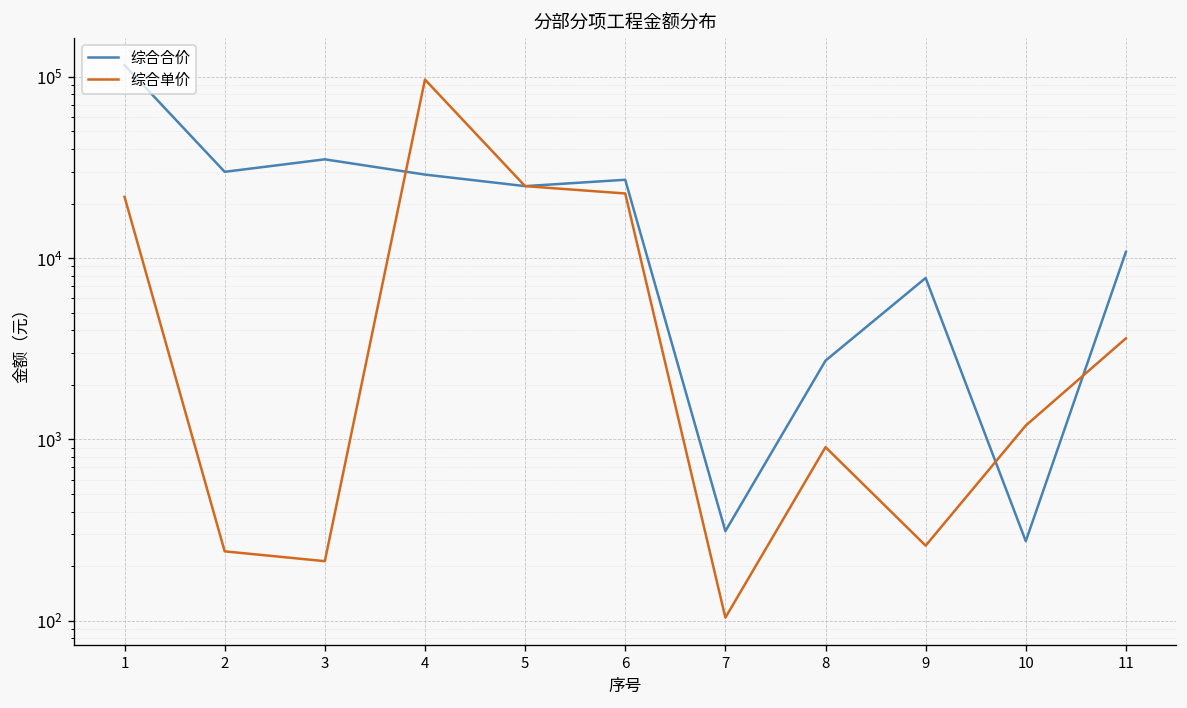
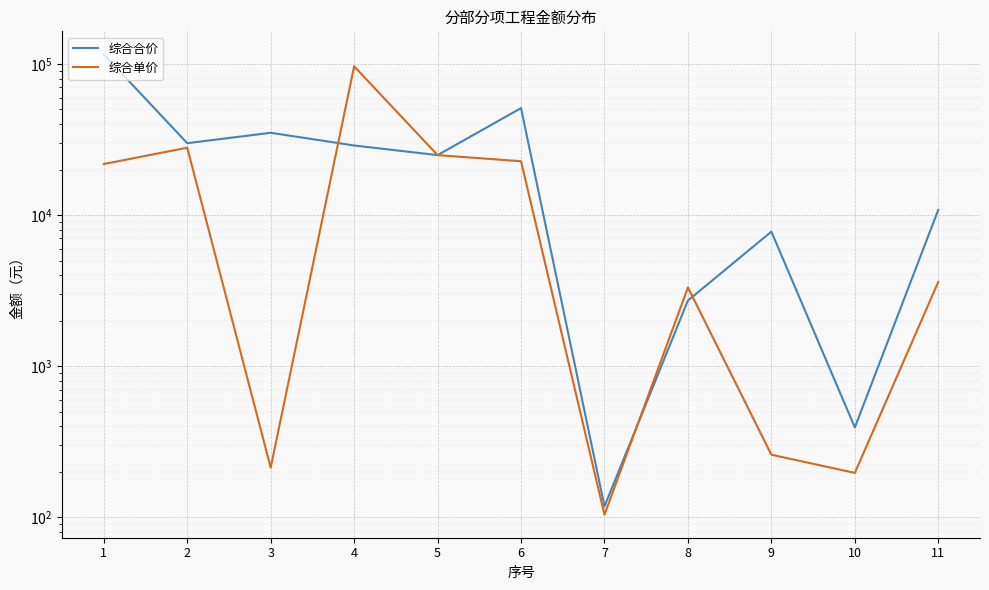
  {
    "综合合价": {
      "2": 30000,
      "3": 35000,
      "4": 29000,
-     "6": 27000,
-     "7": 310,
+     "6": 51000,
+     "7": 120,
      "8": 2700,
      "9": 8000,
-     "10": 270,
+     "10": 390,
      "11": 11000
    },
    "综合单价": {
      "1": 22000,
-     "2": 240,
+     "2": 28000,
      "3": 210,
      "4": 100000,
      "6": 23000,
      "7": 100,
-     "8": 900,
+     "8": 3300,
      "9": 260,
-     "10": 1200,
+     "10": 200,
      "11": 3600
    }
  }
